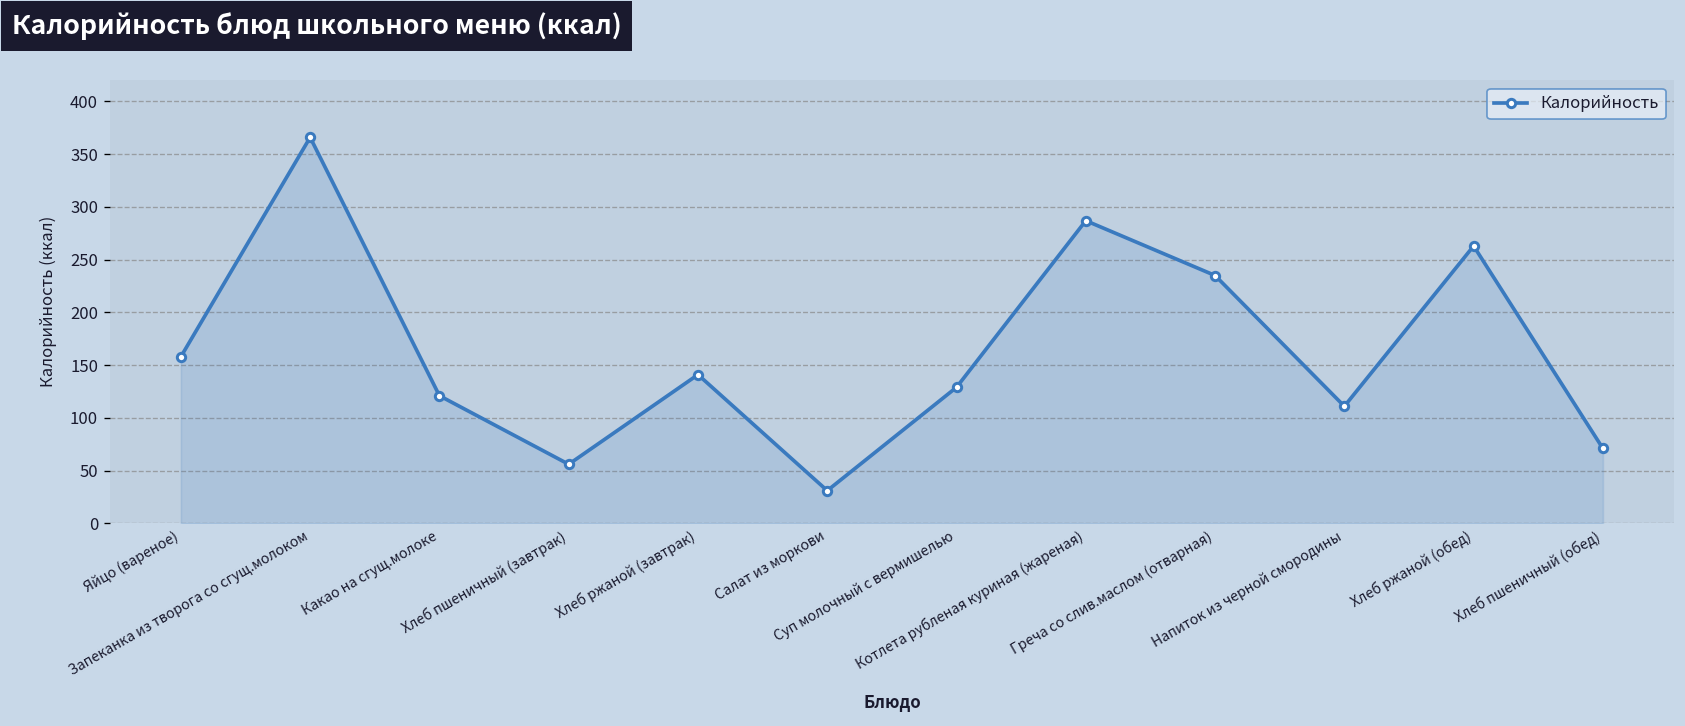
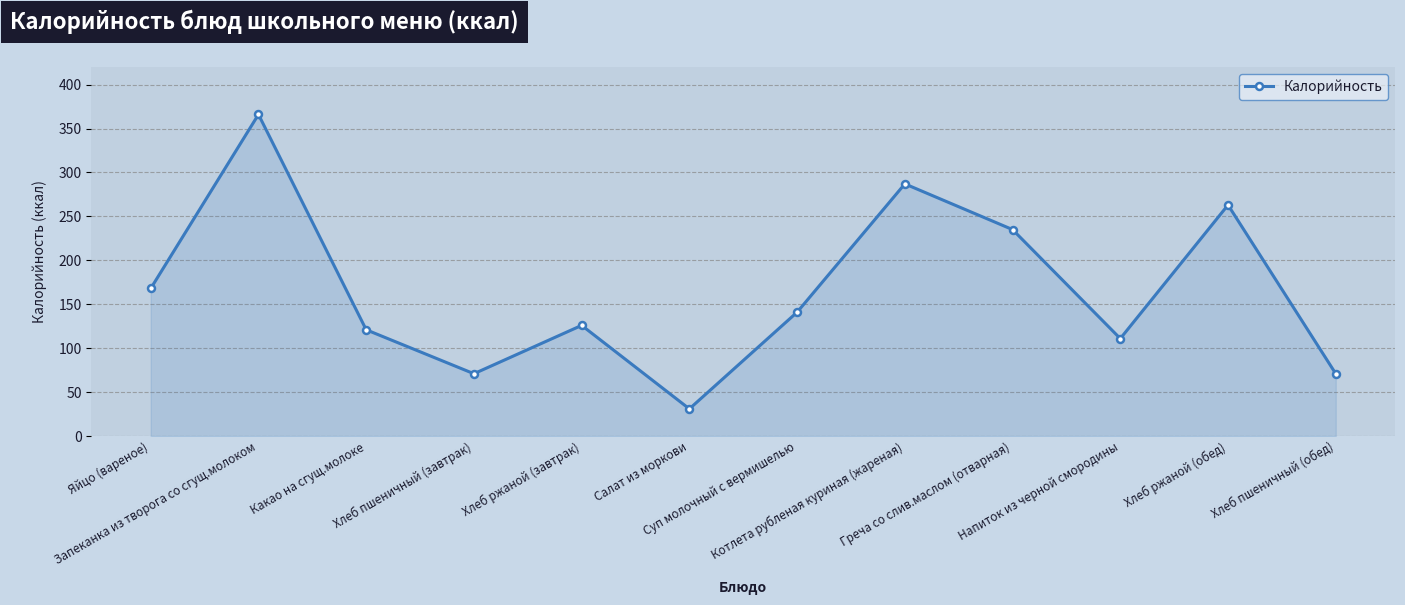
  {
-   "Яйцо (вареное)": 160,
+   "Яйцо (вареное)": 170,
    "Запеканка из творога со сгущ.молоком": 370,
    "Какао на сгущ.молоке": 120,
-   "Хлеб пшеничный (завтрак)": 60,
-   "Хлеб ржаной (завтрак)": 140,
+   "Хлеб пшеничный (завтрак)": 70,
+   "Хлеб ржаной (завтрак)": 130,
    "Салат из моркови": 30,
-   "Суп молочный с вермишелью": 130,
+   "Суп молочный с вермишелью": 140,
    "Котлета рубленая куриная (жареная)": 290,
    "Греча со слив.маслом (отварная)": 240,
    "Напиток из черной смородины": 110,
    "Хлеб ржаной (обед)": 260,
    "Хлеб пшеничный (обед)": 70
  }
